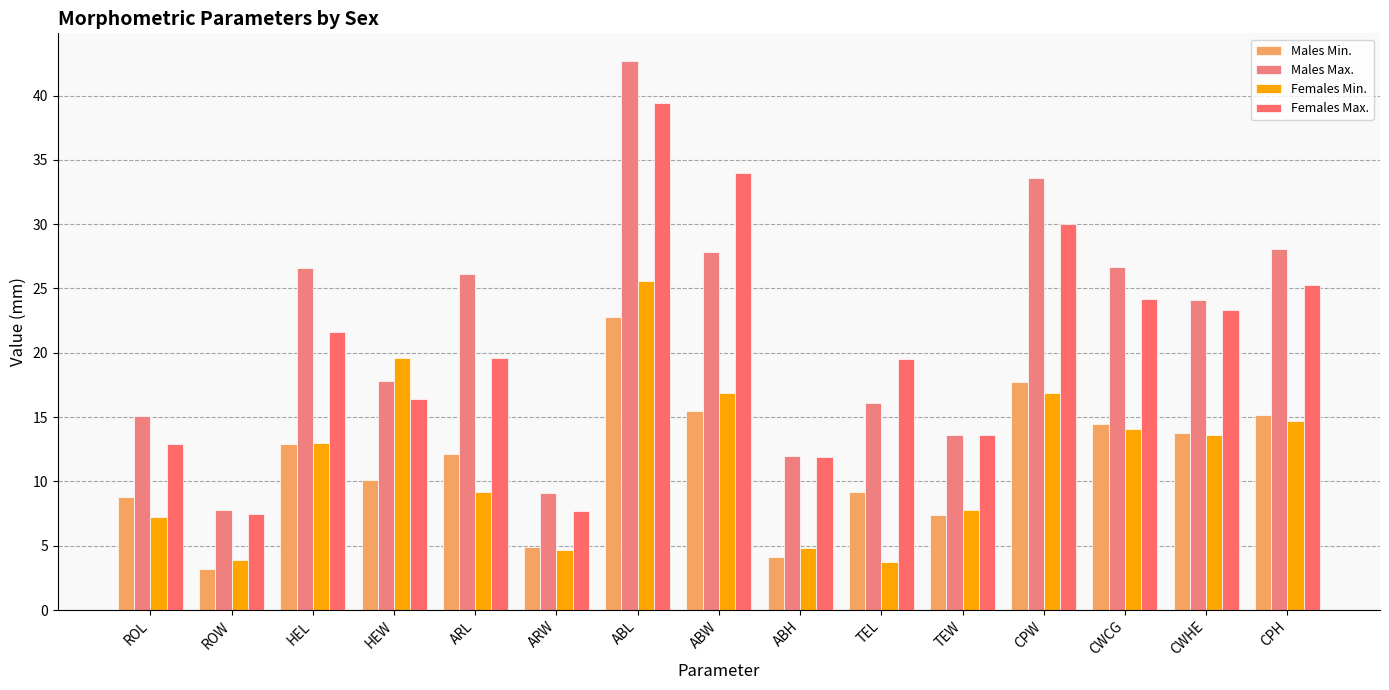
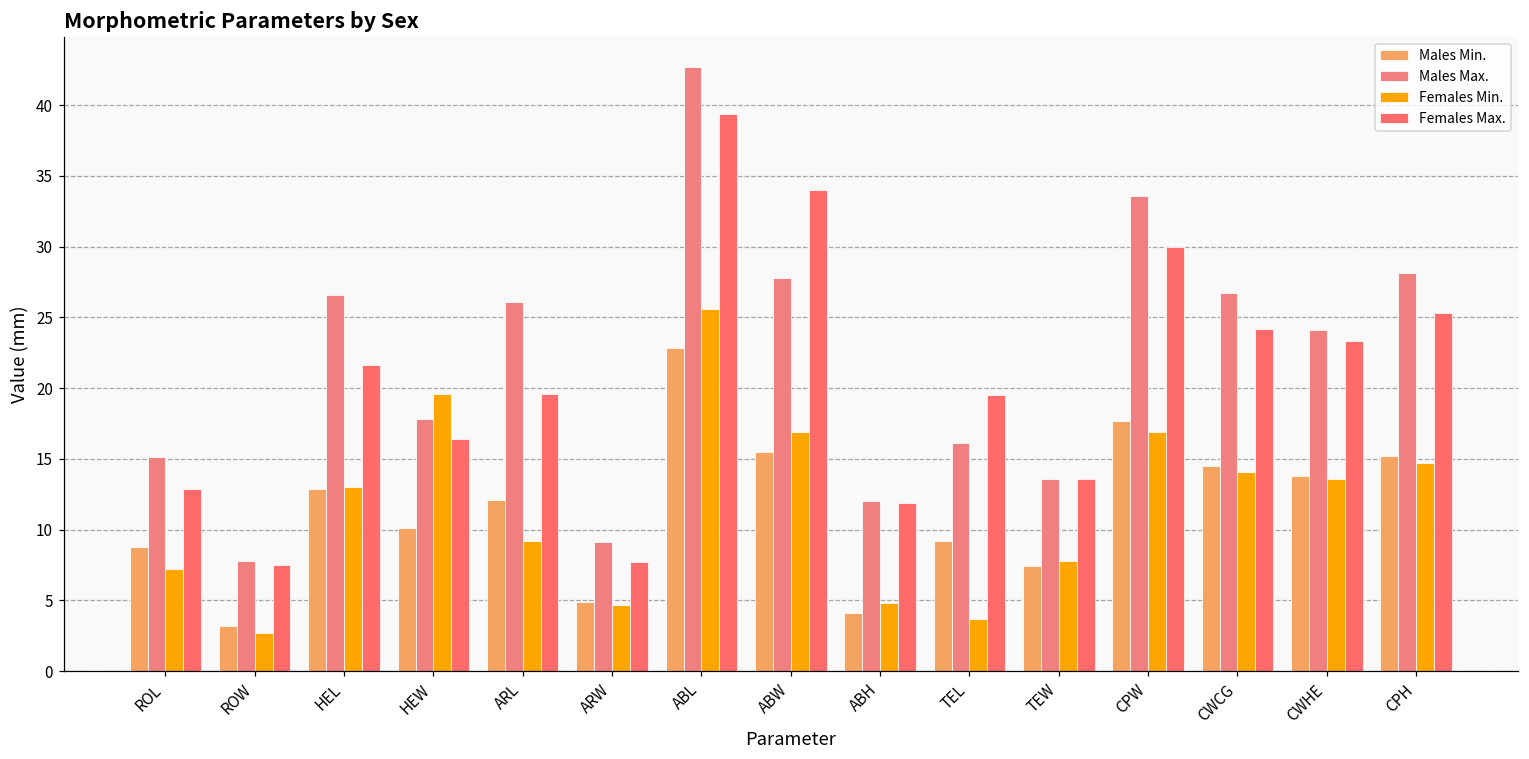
  {
    "Females Min.": {
      "ROL": 7.2,
-     "ROW": 3.9,
+     "ROW": 2.7,
      "HEL": 13.0,
      "HEW": 19.6,
      "ARL": 9.2,
      "ARW": 4.7,
      "ABL": 25.6,
      "ABW": 16.9,
      "ABH": 4.8,
      "TEL": 3.7,
      "TEW": 7.8,
      "CPW": 16.9,
      "CWCG": 14.1,
      "CWHE": 13.6,
      "CPH": 14.7
    }
  }
